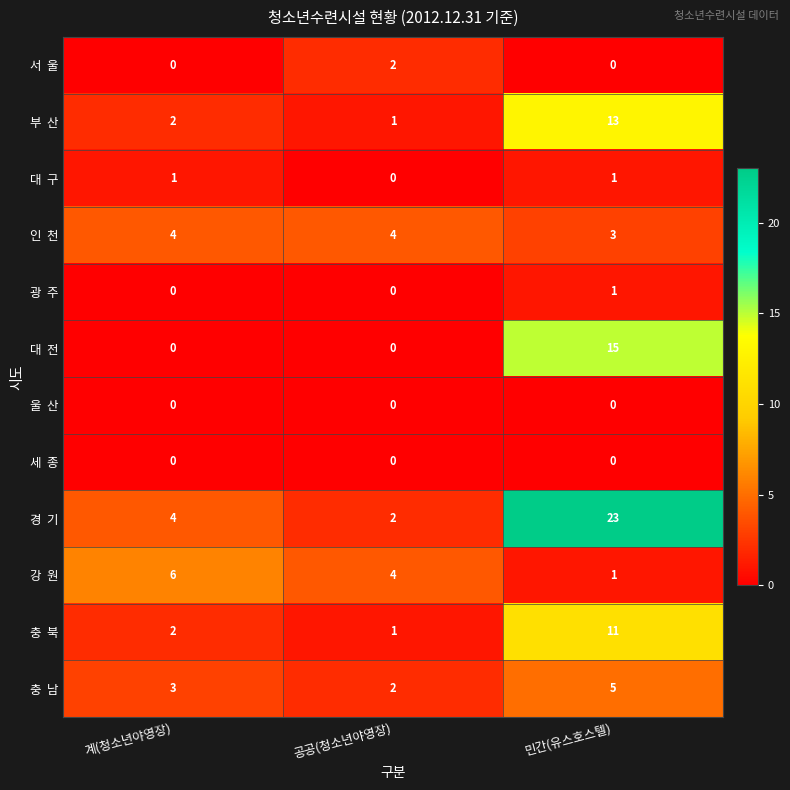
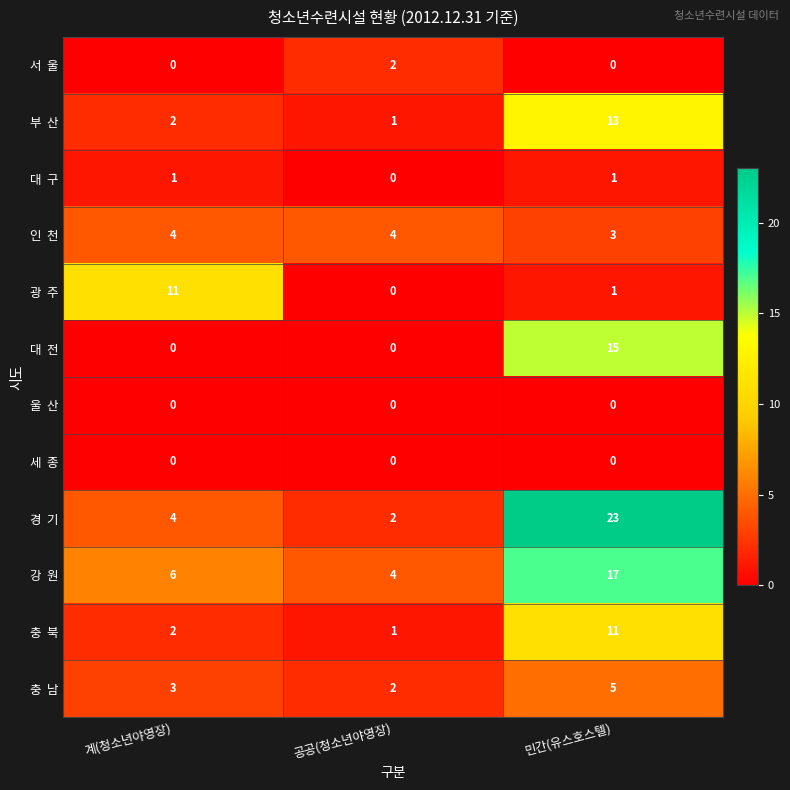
  {
    "서 울": {
      "계(청소년야영장)": 0,
      "공공(청소년야영장)": 2,
      "민간(유스호스텔)": 0
    },
    "부 산": {
      "계(청소년야영장)": 2,
      "공공(청소년야영장)": 1,
      "민간(유스호스텔)": 13
    },
    "대 구": {
      "계(청소년야영장)": 1,
      "공공(청소년야영장)": 0,
      "민간(유스호스텔)": 1
    },
    "인 천": {
      "계(청소년야영장)": 4,
      "공공(청소년야영장)": 4,
      "민간(유스호스텔)": 3
    },
    "광 주": {
-     "계(청소년야영장)": 0,
+     "계(청소년야영장)": 11,
      "공공(청소년야영장)": 0,
      "민간(유스호스텔)": 1
    },
    "대 전": {
      "계(청소년야영장)": 0,
      "공공(청소년야영장)": 0,
      "민간(유스호스텔)": 15
    },
    "울 산": {
      "계(청소년야영장)": 0,
      "공공(청소년야영장)": 0,
      "민간(유스호스텔)": 0
    },
    "세 종": {
      "계(청소년야영장)": 0,
      "공공(청소년야영장)": 0,
      "민간(유스호스텔)": 0
    },
    "경 기": {
      "계(청소년야영장)": 4,
      "공공(청소년야영장)": 2,
      "민간(유스호스텔)": 23
    },
    "강 원": {
      "계(청소년야영장)": 6,
      "공공(청소년야영장)": 4,
-     "민간(유스호스텔)": 1
+     "민간(유스호스텔)": 17
    },
    "충 북": {
      "계(청소년야영장)": 2,
      "공공(청소년야영장)": 1,
      "민간(유스호스텔)": 11
    },
    "충 남": {
      "계(청소년야영장)": 3,
      "공공(청소년야영장)": 2,
      "민간(유스호스텔)": 5
    }
  }
